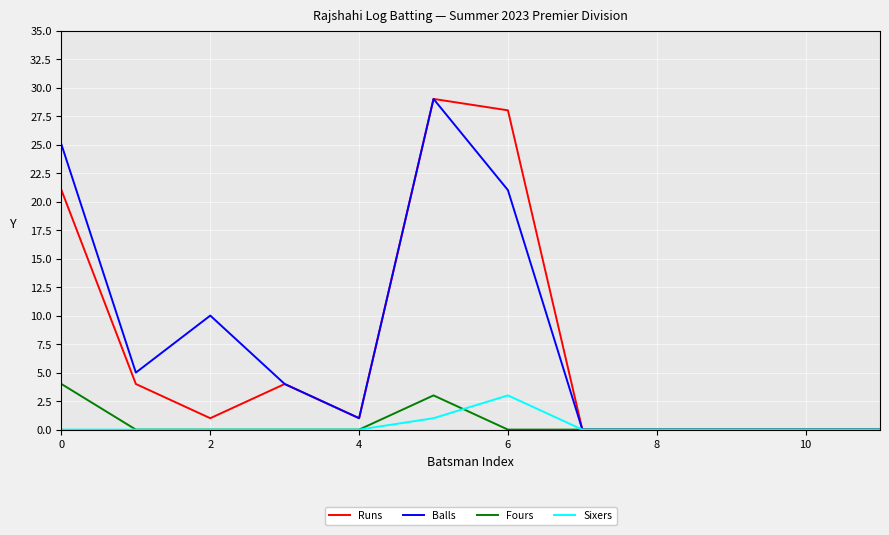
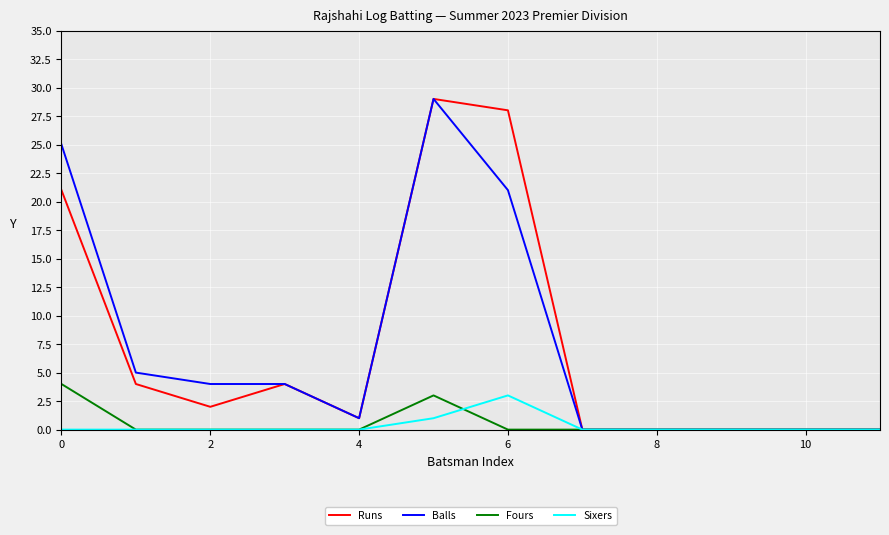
  {
    "Runs": {
      "0": 21,
-     "2": 1,
+     "2": 2,
      "6": 28
    },
    "Balls": {
      "0": 25,
-     "2": 10,
+     "2": 4,
      "6": 21
    },
    "Fours": {
      "0": 4,
      "6": 0
    },
    "Sixers": {
      "0": 0,
      "6": 3
    }
  }
